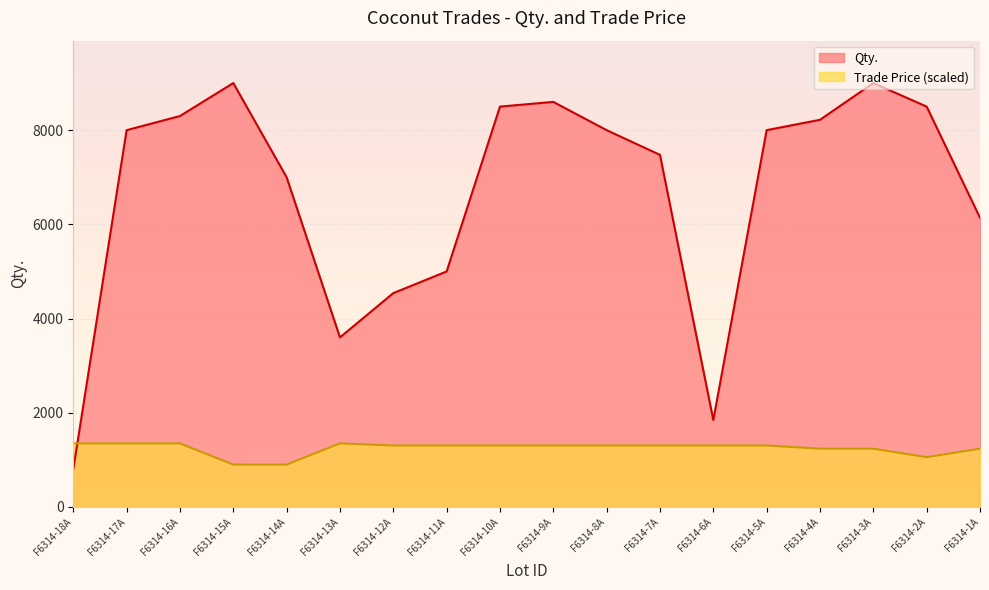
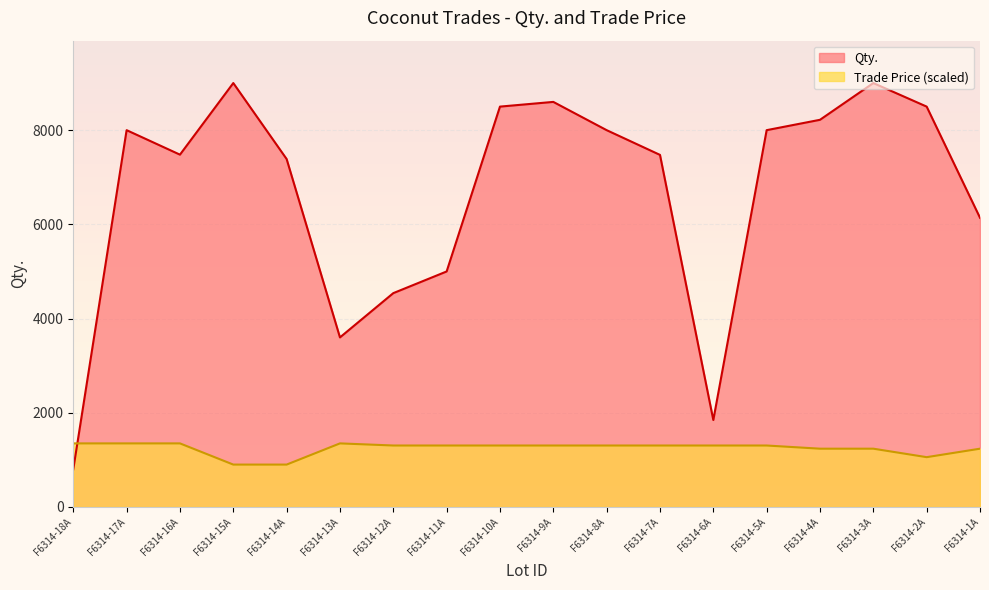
  {
    "Qty.": {
      "F6314-18A": 800,
      "F6314-17A": 8000,
-     "F6314-16A": 8300,
+     "F6314-16A": 7500,
      "F6314-15A": 9000,
-     "F6314-14A": 7000,
+     "F6314-14A": 7400,
      "F6314-13A": 3600,
      "F6314-12A": 4500,
      "F6314-11A": 5000,
      "F6314-10A": 8500,
      "F6314-9A": 8600,
      "F6314-8A": 8000,
      "F6314-7A": 7500,
      "F6314-6A": 1800,
      "F6314-5A": 8000,
      "F6314-4A": 8200,
      "F6314-2A": 8500,
      "F6314-1A": 6100
    },
    "Trade Price (scaled)": {
      "F6314-18A": 1400,
      "F6314-17A": 1400,
      "F6314-16A": 1400,
      "F6314-15A": 900,
      "F6314-14A": 900,
      "F6314-13A": 1400,
      "F6314-12A": 1300,
      "F6314-11A": 1300,
      "F6314-10A": 1300,
      "F6314-9A": 1300,
      "F6314-8A": 1300,
      "F6314-7A": 1300,
      "F6314-6A": 1300,
      "F6314-5A": 1300,
      "F6314-4A": 1200,
      "F6314-3A": 1200,
      "F6314-2A": 1100,
      "F6314-1A": 1200
    }
  }
